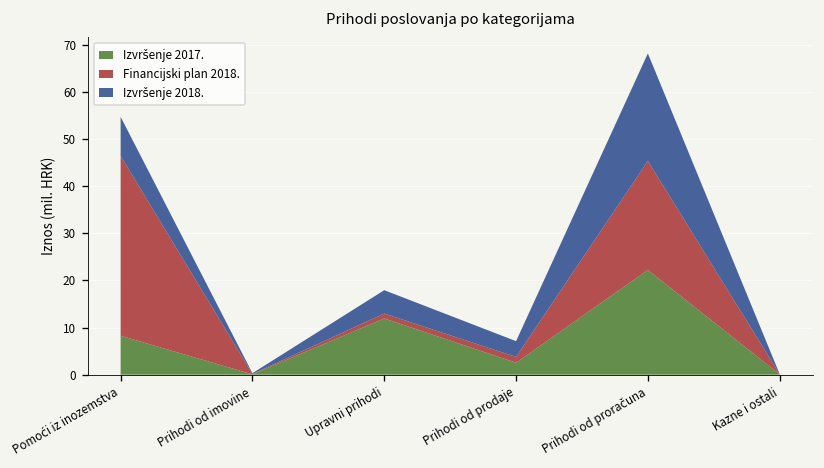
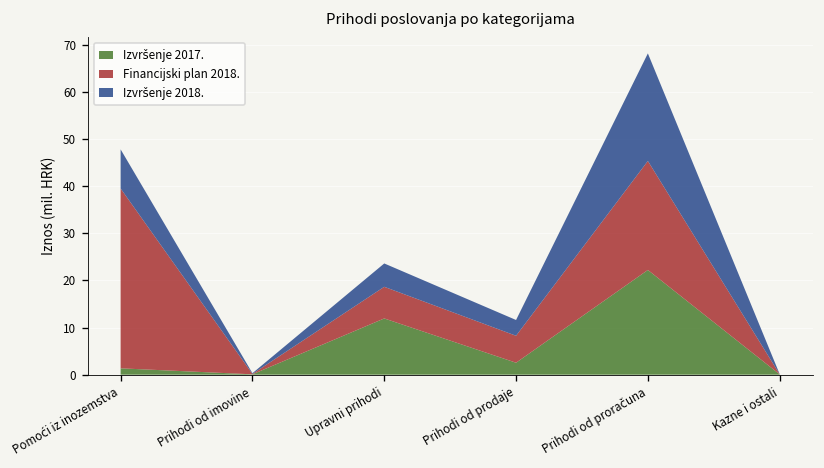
  {
    "Izvršenje 2017.": {
-     "Pomoći iz inozemstva": 8,
+     "Pomoći iz inozemstva": 1,
      "Upravni prihodi": 12,
      "Prihodi od prodaje": 3,
      "Prihodi od proračuna": 22
    },
    "Financijski plan 2018.": {
      "Pomoći iz inozemstva": 38,
-     "Upravni prihodi": 1,
-     "Prihodi od prodaje": 1,
+     "Upravni prihodi": 7,
+     "Prihodi od prodaje": 6,
      "Prihodi od proračuna": 23
    },
    "Izvršenje 2018.": {
      "Pomoći iz inozemstva": 8,
      "Upravni prihodi": 5,
      "Prihodi od prodaje": 3,
      "Prihodi od proračuna": 23
    }
  }
